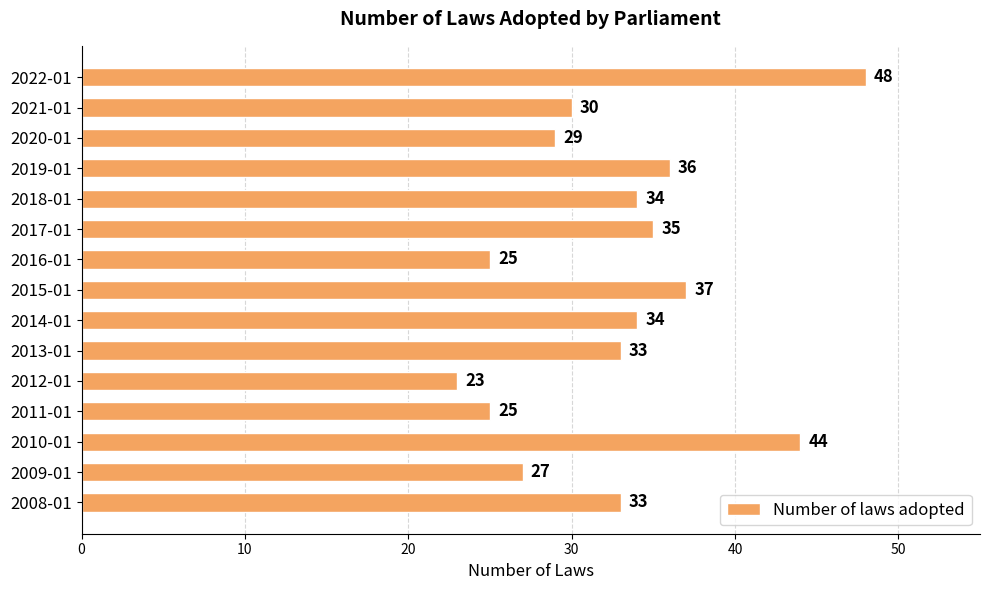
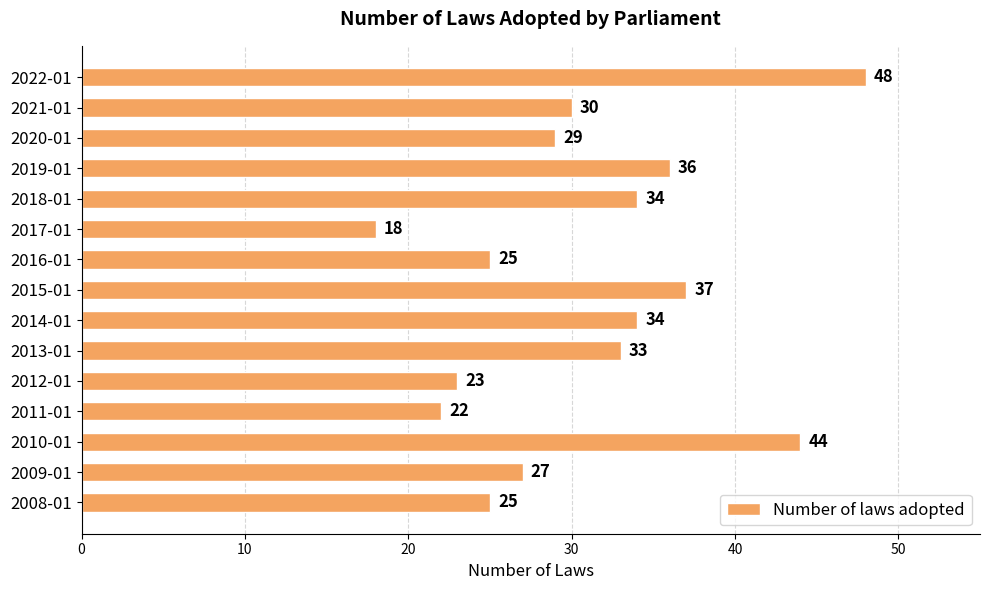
  {
    "2022-01": 48,
    "2021-01": 30,
    "2020-01": 29,
    "2019-01": 36,
    "2018-01": 34,
-   "2017-01": 35,
+   "2017-01": 18,
    "2016-01": 25,
    "2015-01": 37,
    "2014-01": 34,
    "2013-01": 33,
    "2012-01": 23,
-   "2011-01": 25,
+   "2011-01": 22,
    "2010-01": 44,
    "2009-01": 27,
-   "2008-01": 33
+   "2008-01": 25
  }
